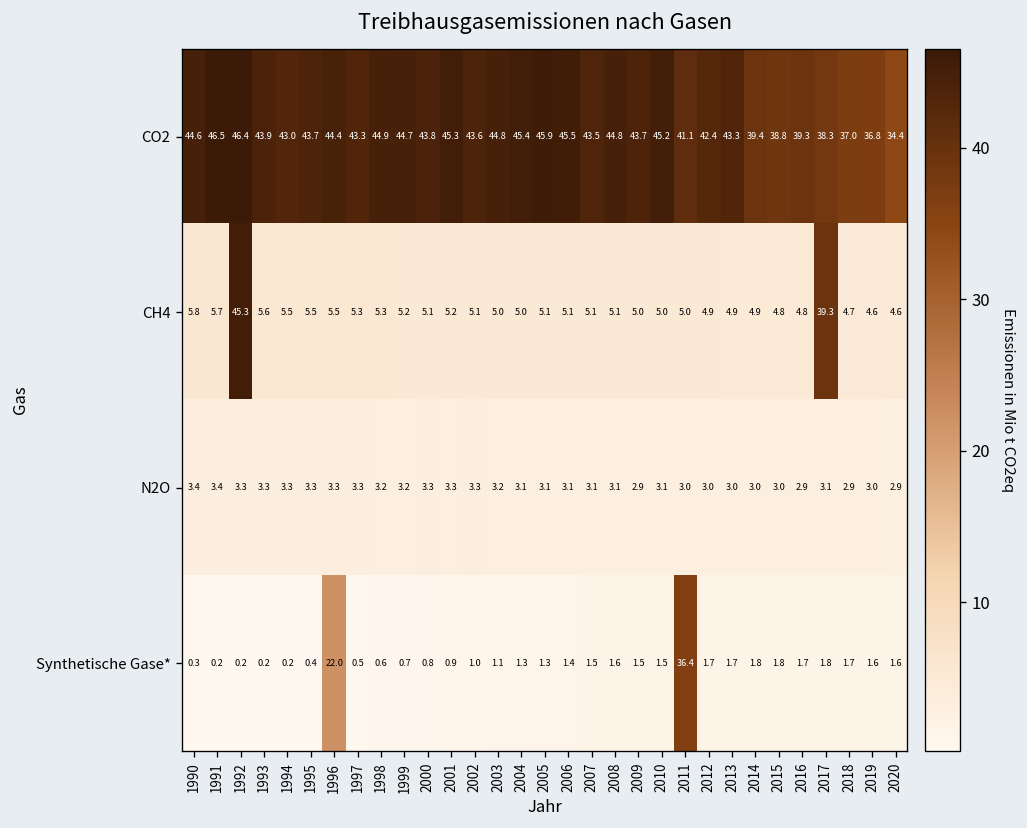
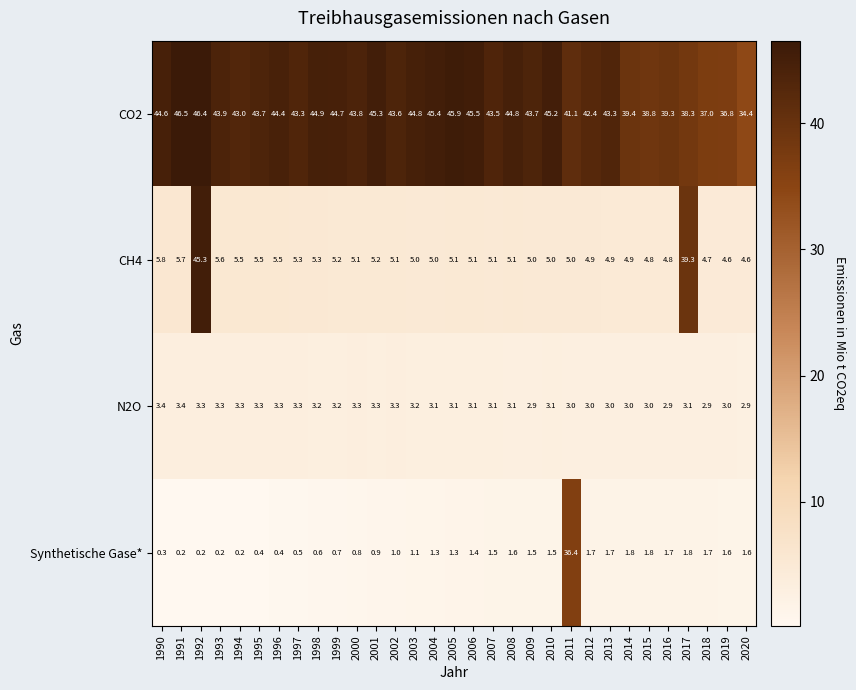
  {
    "CO2": {
      "1990": 44.6,
      "1991": 46.5,
      "1992": 46.4,
      "1993": 43.9,
      "1994": 43.0,
      "1995": 43.7,
      "1996": 44.4,
      "1997": 43.3,
      "1998": 44.9,
      "1999": 44.7,
      "2000": 43.8,
      "2001": 45.3,
      "2002": 43.6,
      "2003": 44.8,
      "2004": 45.4,
      "2005": 45.9,
      "2006": 45.5,
      "2007": 43.5,
      "2008": 44.8,
      "2009": 43.7,
      "2010": 45.2,
      "2011": 41.1,
      "2012": 42.4,
      "2013": 43.3,
      "2014": 39.4,
      "2015": 38.8,
      "2016": 39.3,
      "2017": 38.3,
      "2018": 37.0,
      "2019": 36.8,
      "2020": 34.4
    },
    "CH4": {
      "1990": 5.8,
      "1991": 5.7,
      "1992": 45.3,
      "1993": 5.6,
      "1994": 5.5,
      "1995": 5.5,
      "1996": 5.5,
      "1997": 5.3,
      "1998": 5.3,
      "1999": 5.2,
      "2000": 5.1,
      "2001": 5.2,
      "2002": 5.1,
      "2003": 5.0,
      "2004": 5.0,
      "2005": 5.1,
      "2006": 5.1,
      "2007": 5.1,
      "2008": 5.1,
      "2009": 5.0,
      "2010": 5.0,
      "2011": 5.0,
      "2012": 4.9,
      "2013": 4.9,
      "2014": 4.9,
      "2015": 4.8,
      "2016": 4.8,
      "2017": 39.3,
      "2018": 4.7,
      "2019": 4.6,
      "2020": 4.6
    },
    "N2O": {
      "1990": 3.4,
      "1991": 3.4,
      "1992": 3.3,
      "1993": 3.3,
      "1994": 3.3,
      "1995": 3.3,
      "1996": 3.3,
      "1997": 3.3,
      "1998": 3.2,
      "1999": 3.2,
      "2000": 3.3,
      "2001": 3.3,
      "2002": 3.3,
      "2003": 3.2,
      "2004": 3.1,
      "2005": 3.1,
      "2006": 3.1,
      "2007": 3.1,
      "2008": 3.1,
      "2009": 2.9,
      "2010": 3.1,
      "2011": 3.0,
      "2012": 3.0,
      "2013": 3.0,
      "2014": 3.0,
      "2015": 3.0,
      "2016": 2.9,
      "2017": 3.1,
      "2018": 2.9,
      "2019": 3.0,
      "2020": 2.9
    },
    "Synthetische Gase*": {
      "1990": 0.3,
      "1991": 0.2,
      "1992": 0.2,
      "1993": 0.2,
      "1994": 0.2,
      "1995": 0.4,
-     "1996": 22.0,
+     "1996": 0.4,
      "1997": 0.5,
      "1998": 0.6,
      "1999": 0.7,
      "2000": 0.8,
      "2001": 0.9,
      "2002": 1.0,
      "2003": 1.1,
      "2004": 1.3,
      "2005": 1.3,
      "2006": 1.4,
      "2007": 1.5,
      "2008": 1.6,
      "2009": 1.5,
      "2010": 1.5,
      "2011": 36.4,
      "2012": 1.7,
      "2013": 1.7,
      "2014": 1.8,
      "2015": 1.8,
      "2016": 1.7,
      "2017": 1.8,
      "2018": 1.7,
      "2019": 1.6,
      "2020": 1.6
    }
  }
